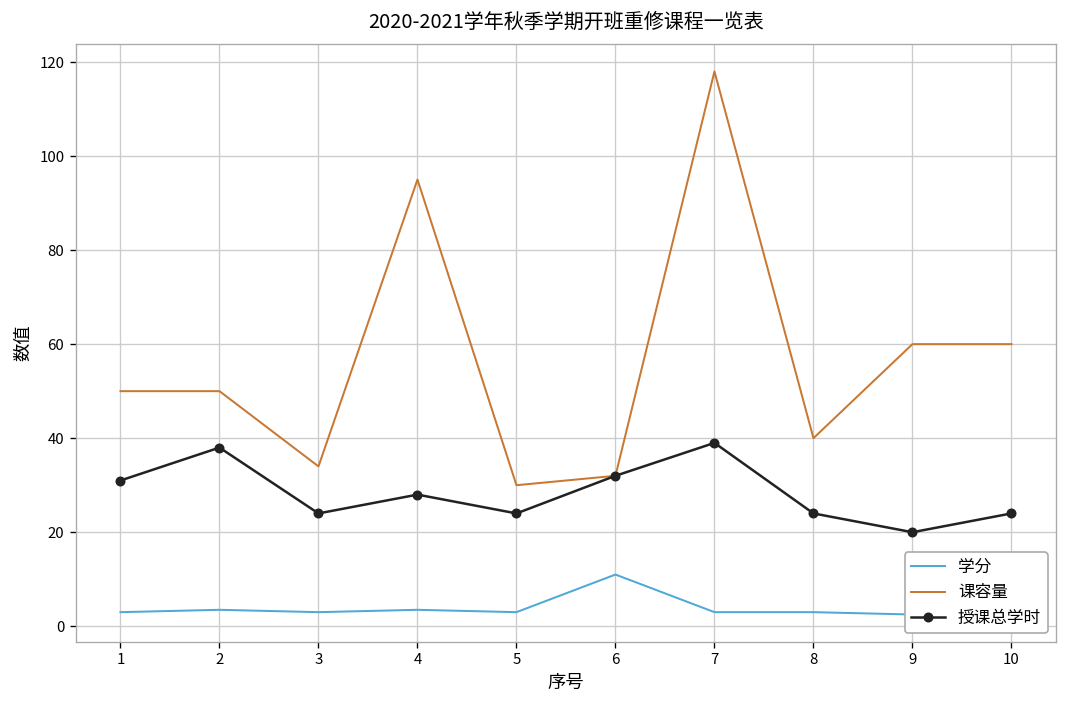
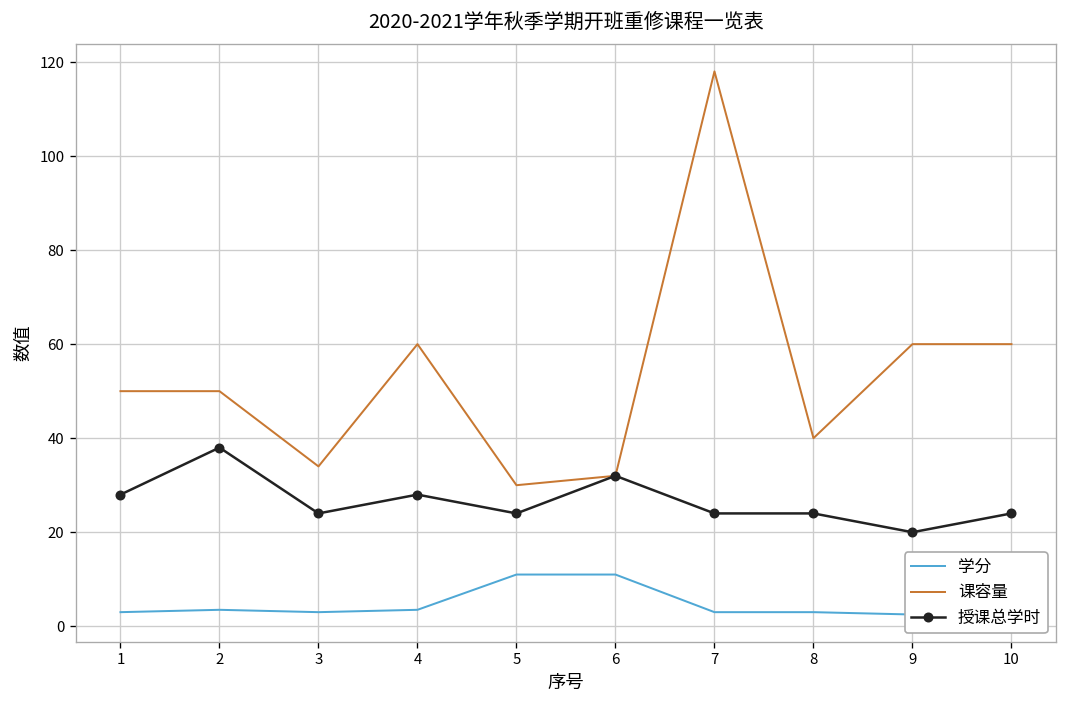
  {
    "学分": {
      "1": 3,
      "2": 4,
      "3": 3,
      "4": 4,
-     "5": 3,
+     "5": 11,
      "6": 11,
      "7": 3,
      "8": 3
    },
    "课容量": {
      "1": 50,
      "2": 50,
      "3": 34,
-     "4": 95,
+     "4": 60,
      "5": 30,
      "7": 118,
      "8": 40,
      "9": 60,
      "10": 60
    },
    "授课总学时": {
-     "1": 31,
+     "1": 28,
      "2": 38,
      "3": 24,
      "4": 28,
      "5": 24,
-     "7": 39,
+     "7": 24,
      "8": 24,
      "9": 20,
      "10": 24
    }
  }
